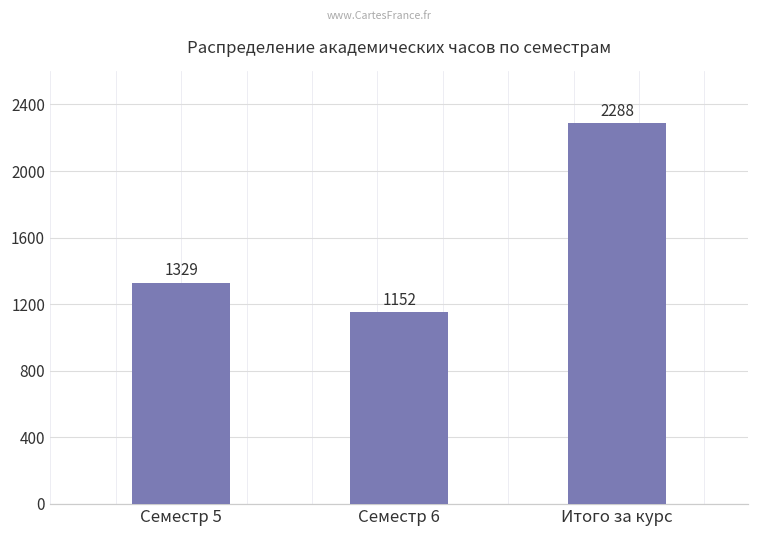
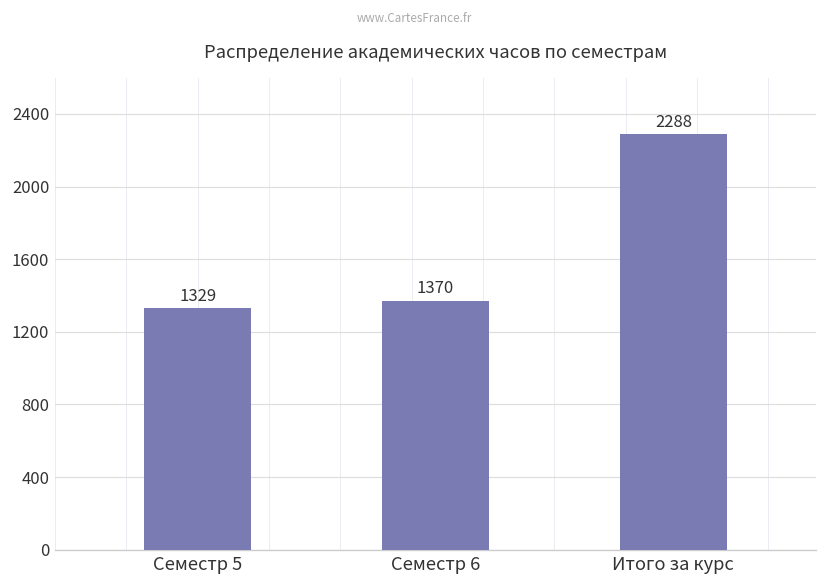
  {
    "Семестр 5": 1329,
-   "Семестр 6": 1152,
+   "Семестр 6": 1370,
    "Итого за курс": 2288
  }
